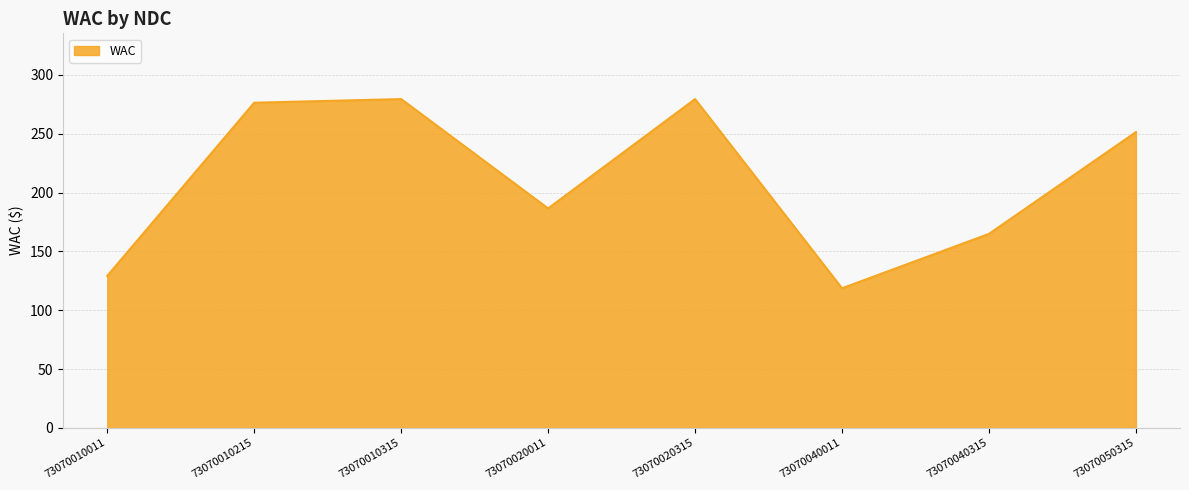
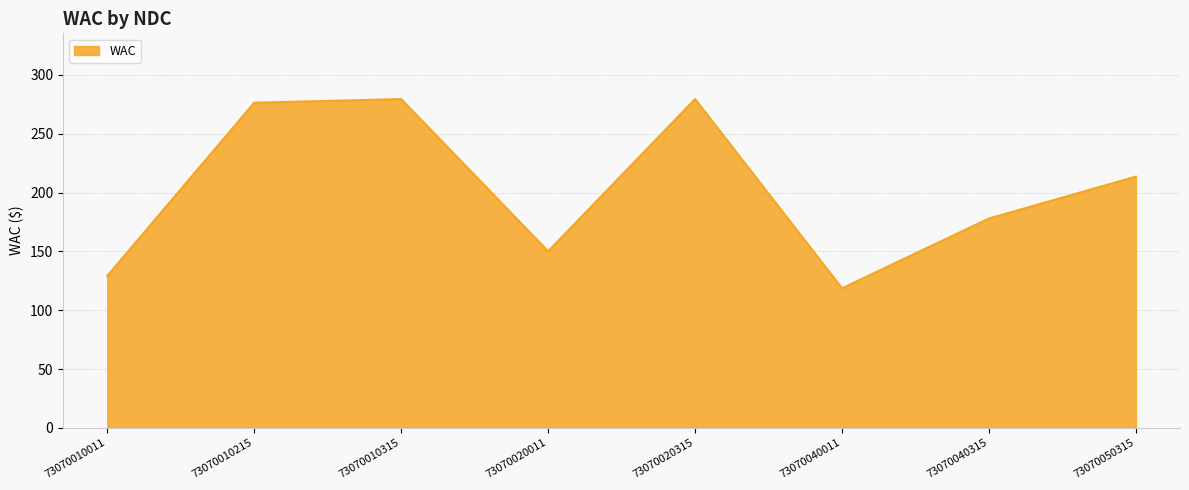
  {
    "73070010011": 129,
    "73070010215": 276,
    "73070010315": 279,
-   "73070020011": 187,
+   "73070020011": 150,
    "73070020315": 279,
    "73070040011": 119,
-   "73070040315": 165,
-   "73070050315": 251
+   "73070040315": 178,
+   "73070050315": 214
  }
